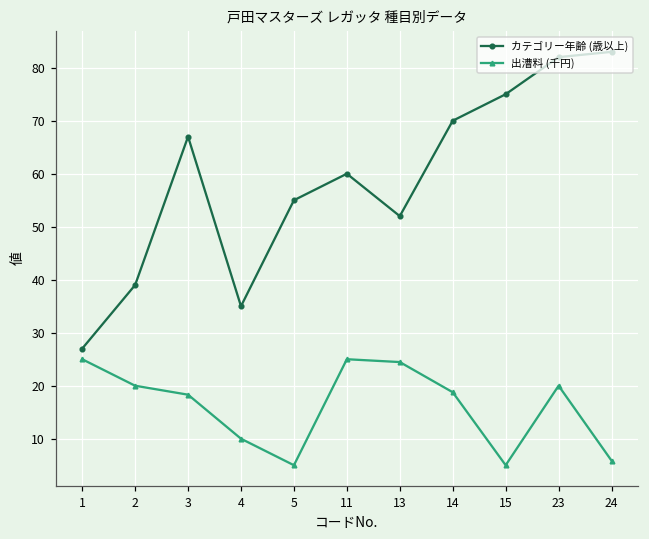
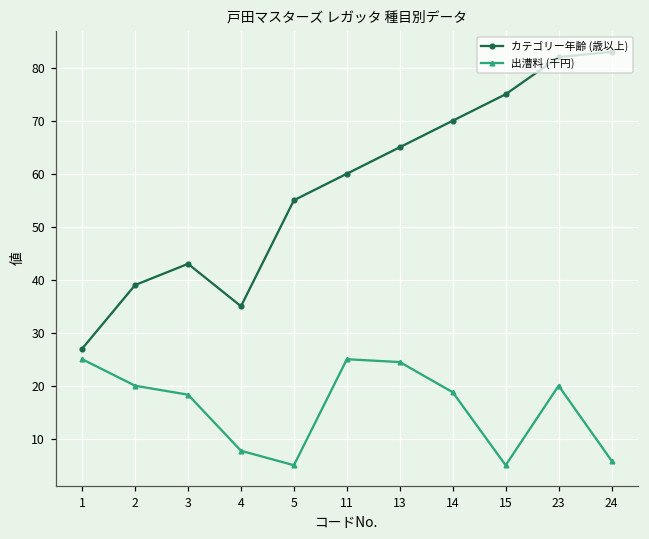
  {
    "カテゴリー年齢 (歳以上)": {
      "1": 27,
      "2": 39,
-     "3": 67,
+     "3": 43,
      "4": 35,
      "5": 55,
      "11": 60,
-     "13": 52,
+     "13": 65,
      "14": 70,
      "15": 75
    },
    "出漕料 (千円)": {
      "1": 25,
      "2": 20,
      "3": 18,
-     "4": 10,
+     "4": 8,
      "5": 5,
      "11": 25,
      "13": 24,
      "14": 19,
      "15": 5,
      "23": 20,
      "24": 6
    }
  }
